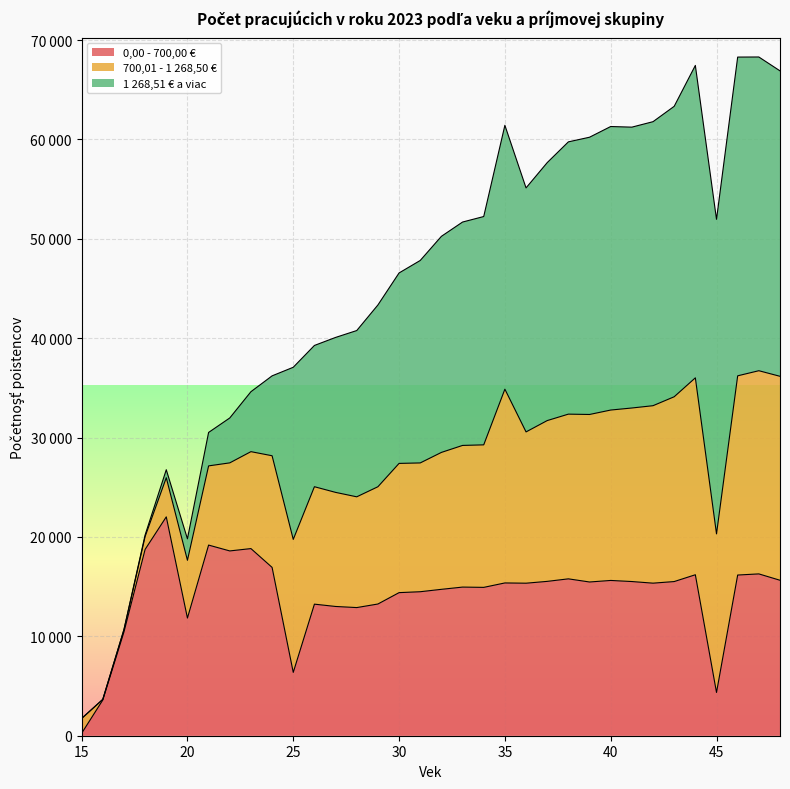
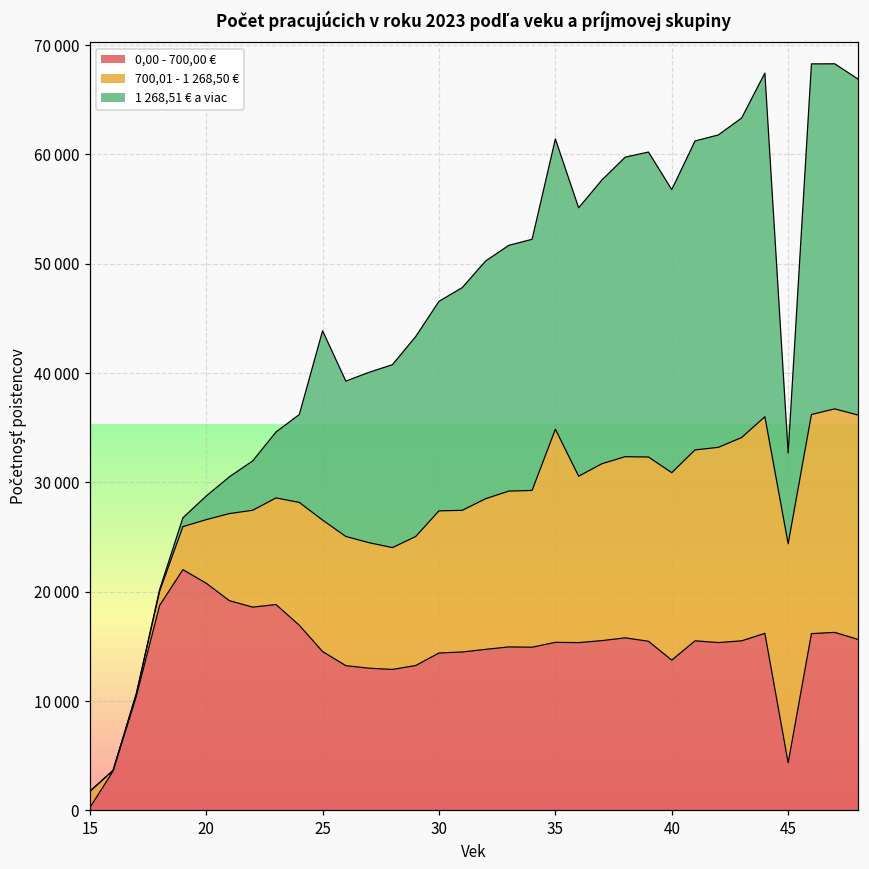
  {
    "0,00 - 700,00 €": {
      "15": 0,
-     "20": 12000,
-     "25": 6000,
+     "20": 21000,
+     "25": 15000,
      "30": 14000,
      "35": 15000,
-     "40": 16000,
+     "40": 14000,
      "45": 4000
    },
    "700,01 - 1 268,50 €": {
      "20": 6000,
-     "25": 13000,
+     "25": 12000,
      "30": 13000,
      "35": 19000,
      "40": 17000,
-     "45": 16000
+     "45": 20000
    },
    "1 268,51 € a viac": {
      "20": 2000,
      "25": 17000,
      "30": 19000,
      "35": 27000,
-     "40": 29000,
-     "45": 32000
+     "40": 26000,
+     "45": 8000
    }
  }
